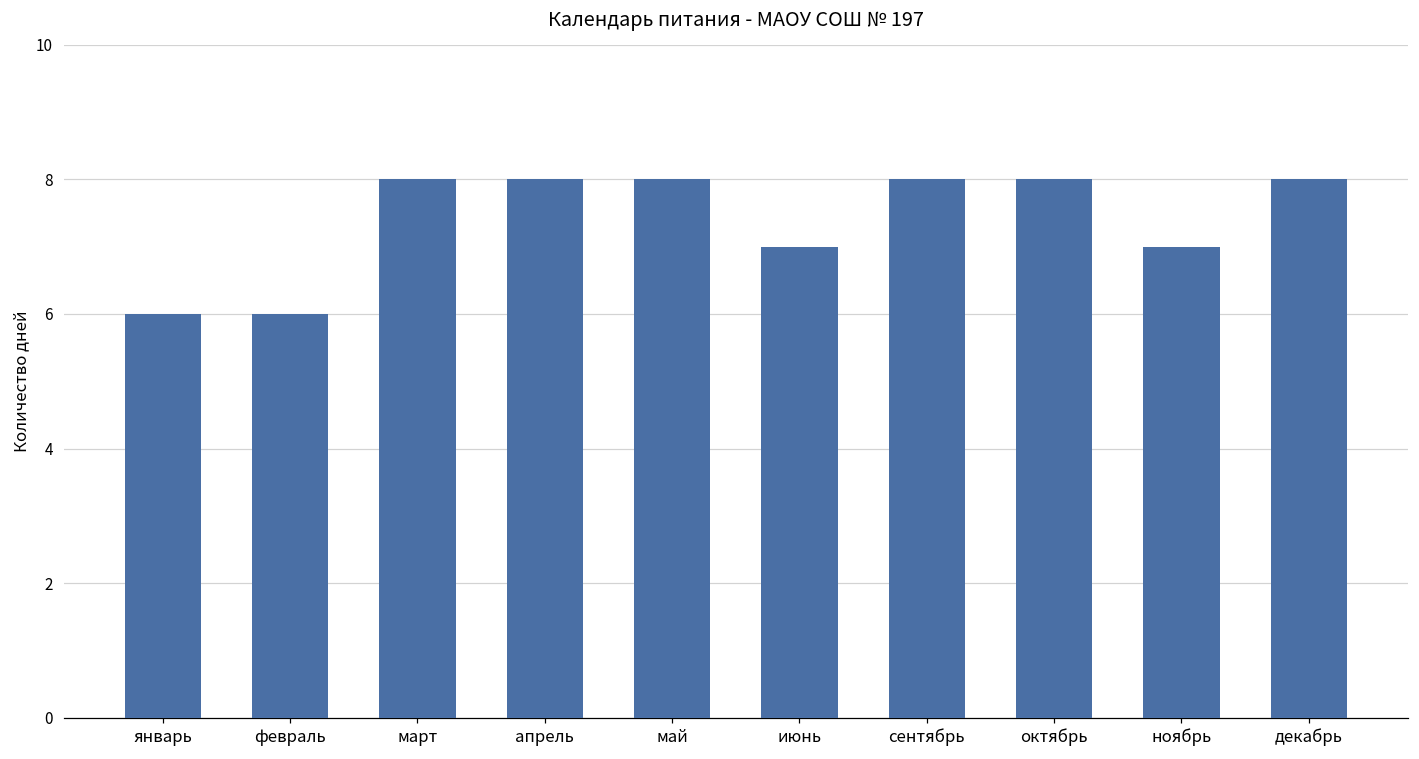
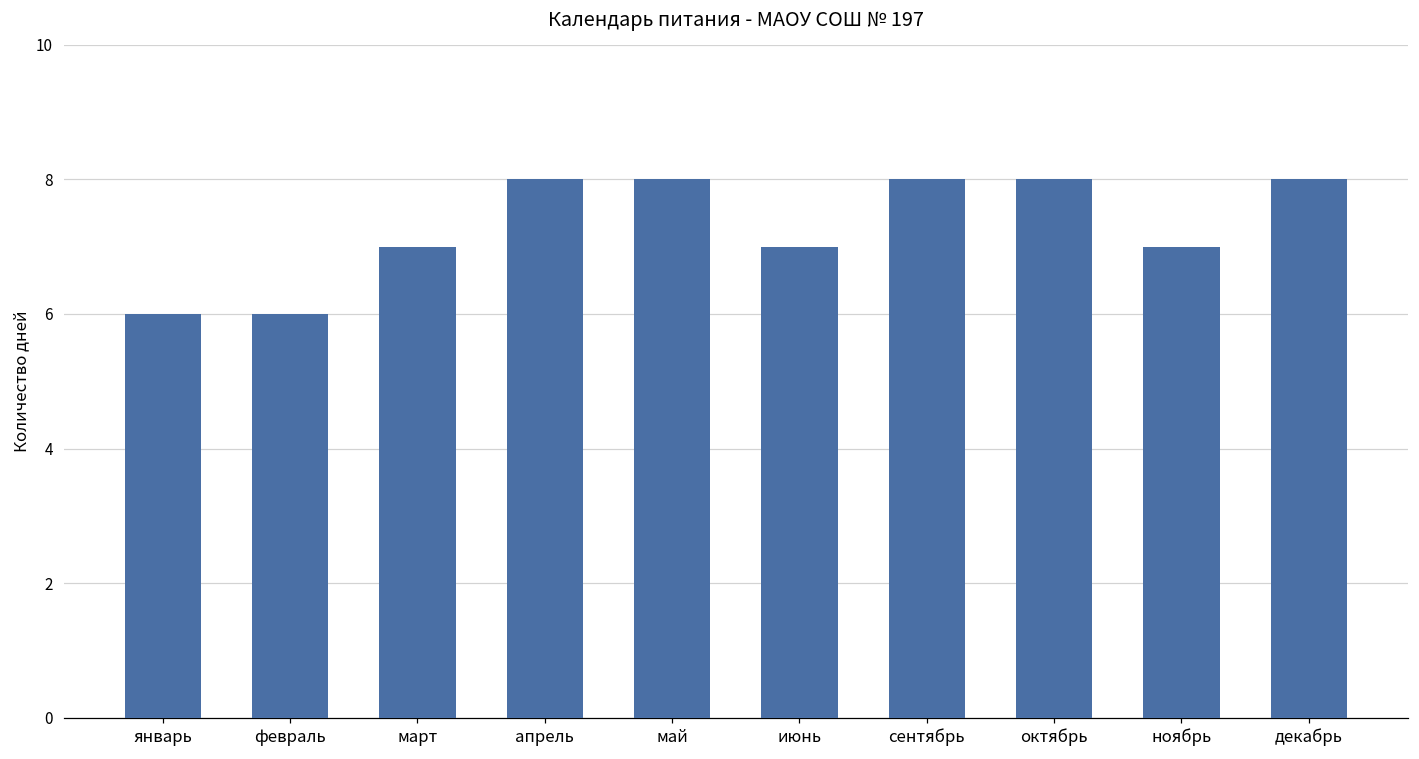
  {
    "январь": 6,
    "февраль": 6,
-   "март": 8,
+   "март": 7,
    "апрель": 8,
    "май": 8,
    "июнь": 7,
    "сентябрь": 8,
    "октябрь": 8,
    "ноябрь": 7,
    "декабрь": 8
  }
